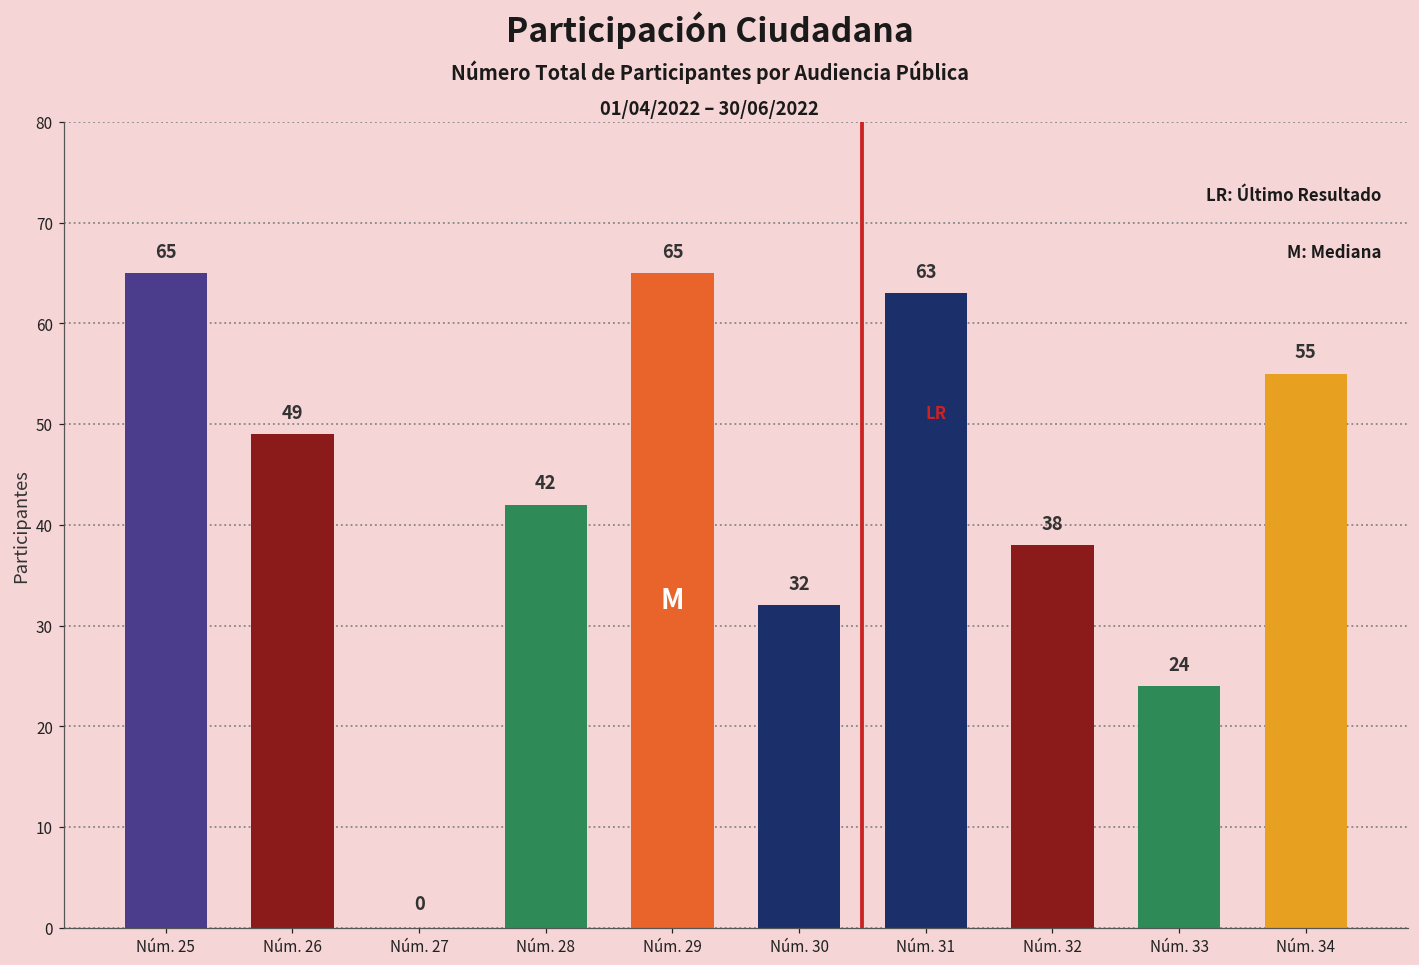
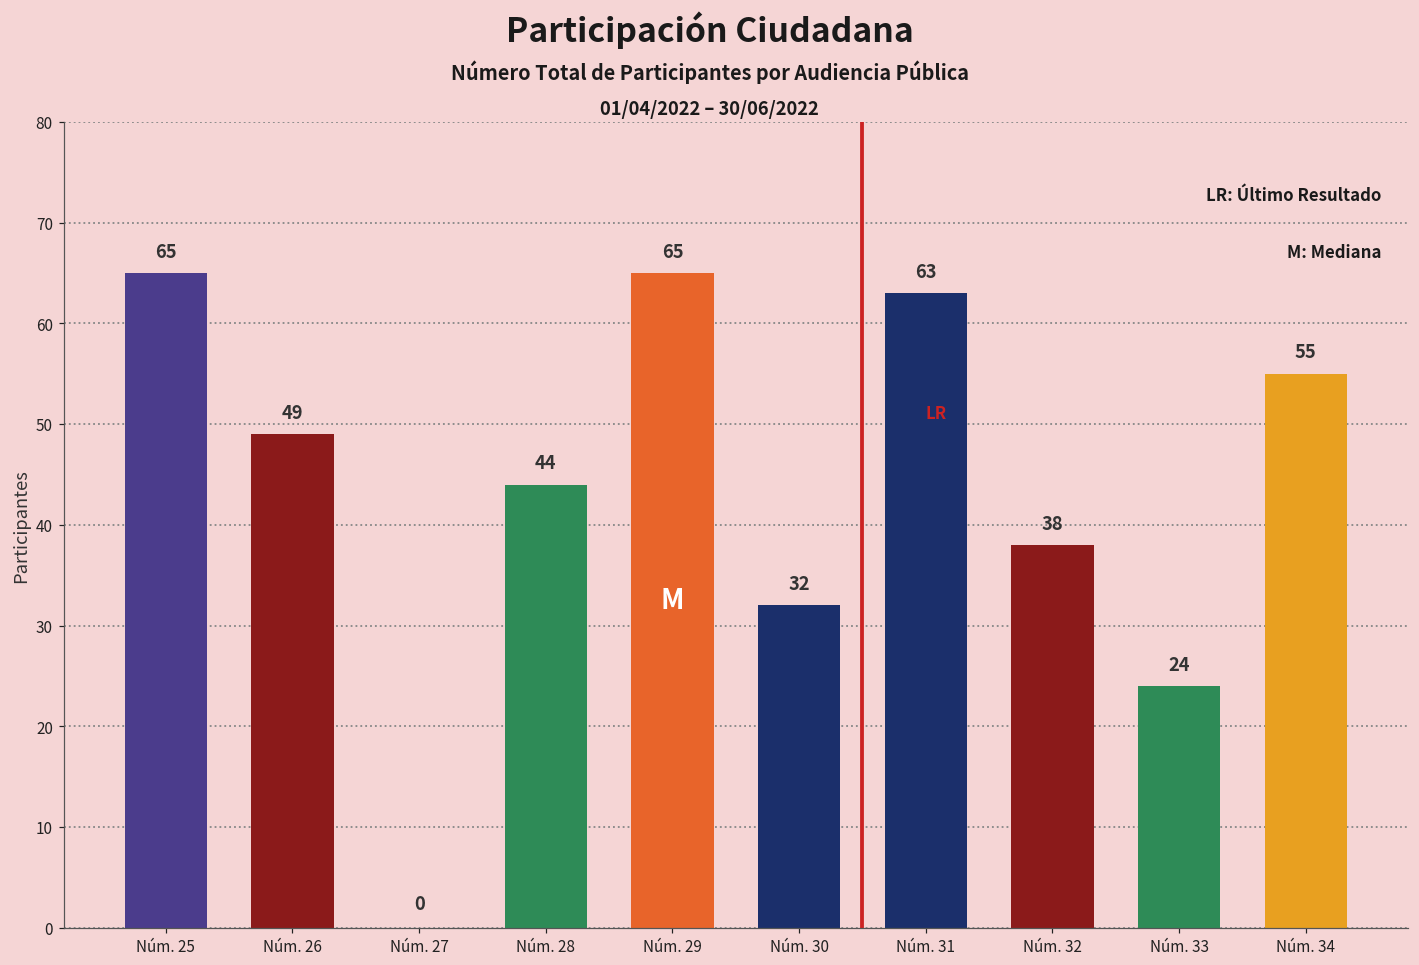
  {
    "Núm. 25": 65,
    "Núm. 26": 49,
    "Núm. 27": 0,
-   "Núm. 28": 42,
+   "Núm. 28": 44,
    "Núm. 29": 65,
    "Núm. 30": 32,
    "Núm. 31": 63,
    "Núm. 32": 38,
    "Núm. 33": 24,
    "Núm. 34": 55
  }
